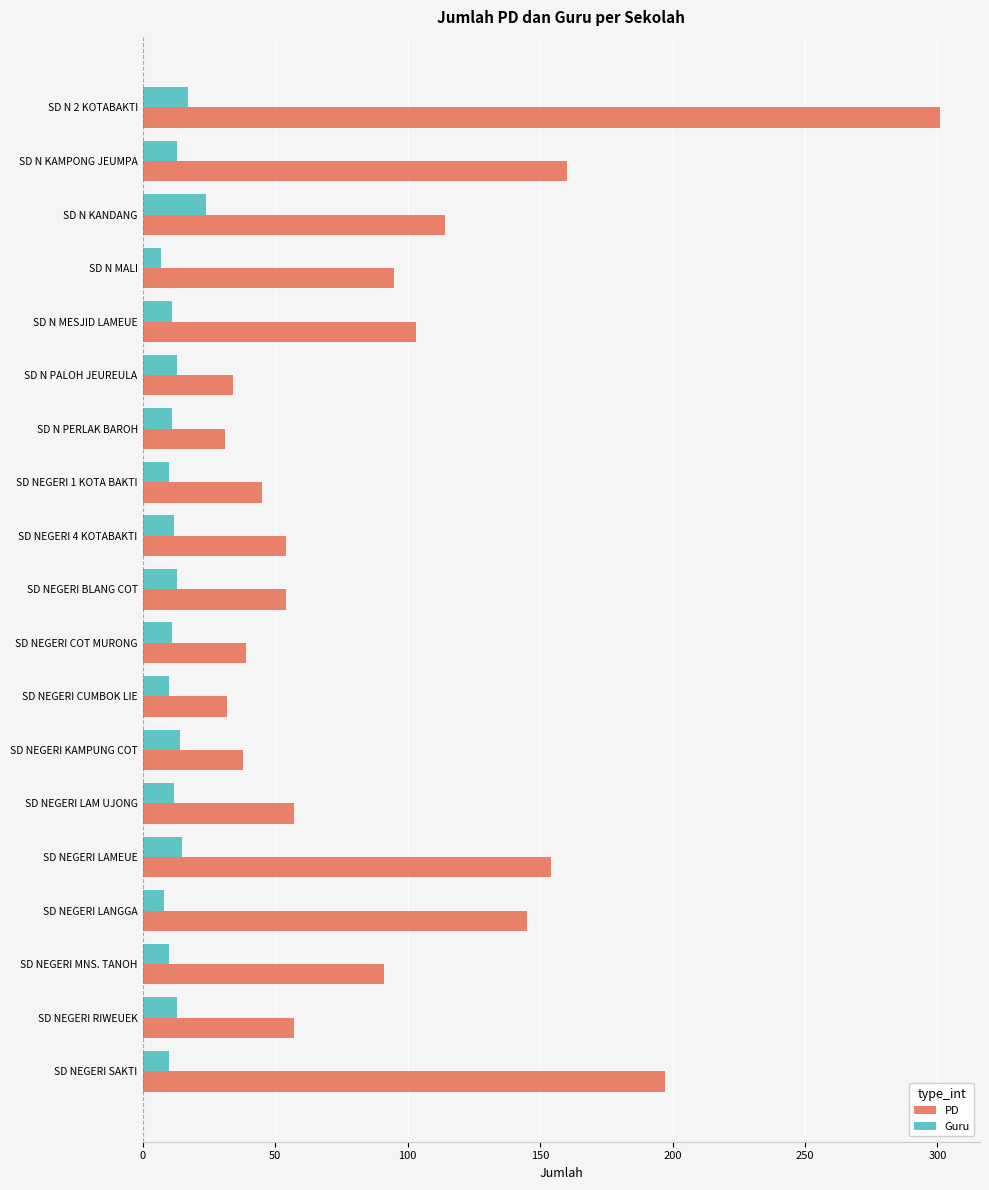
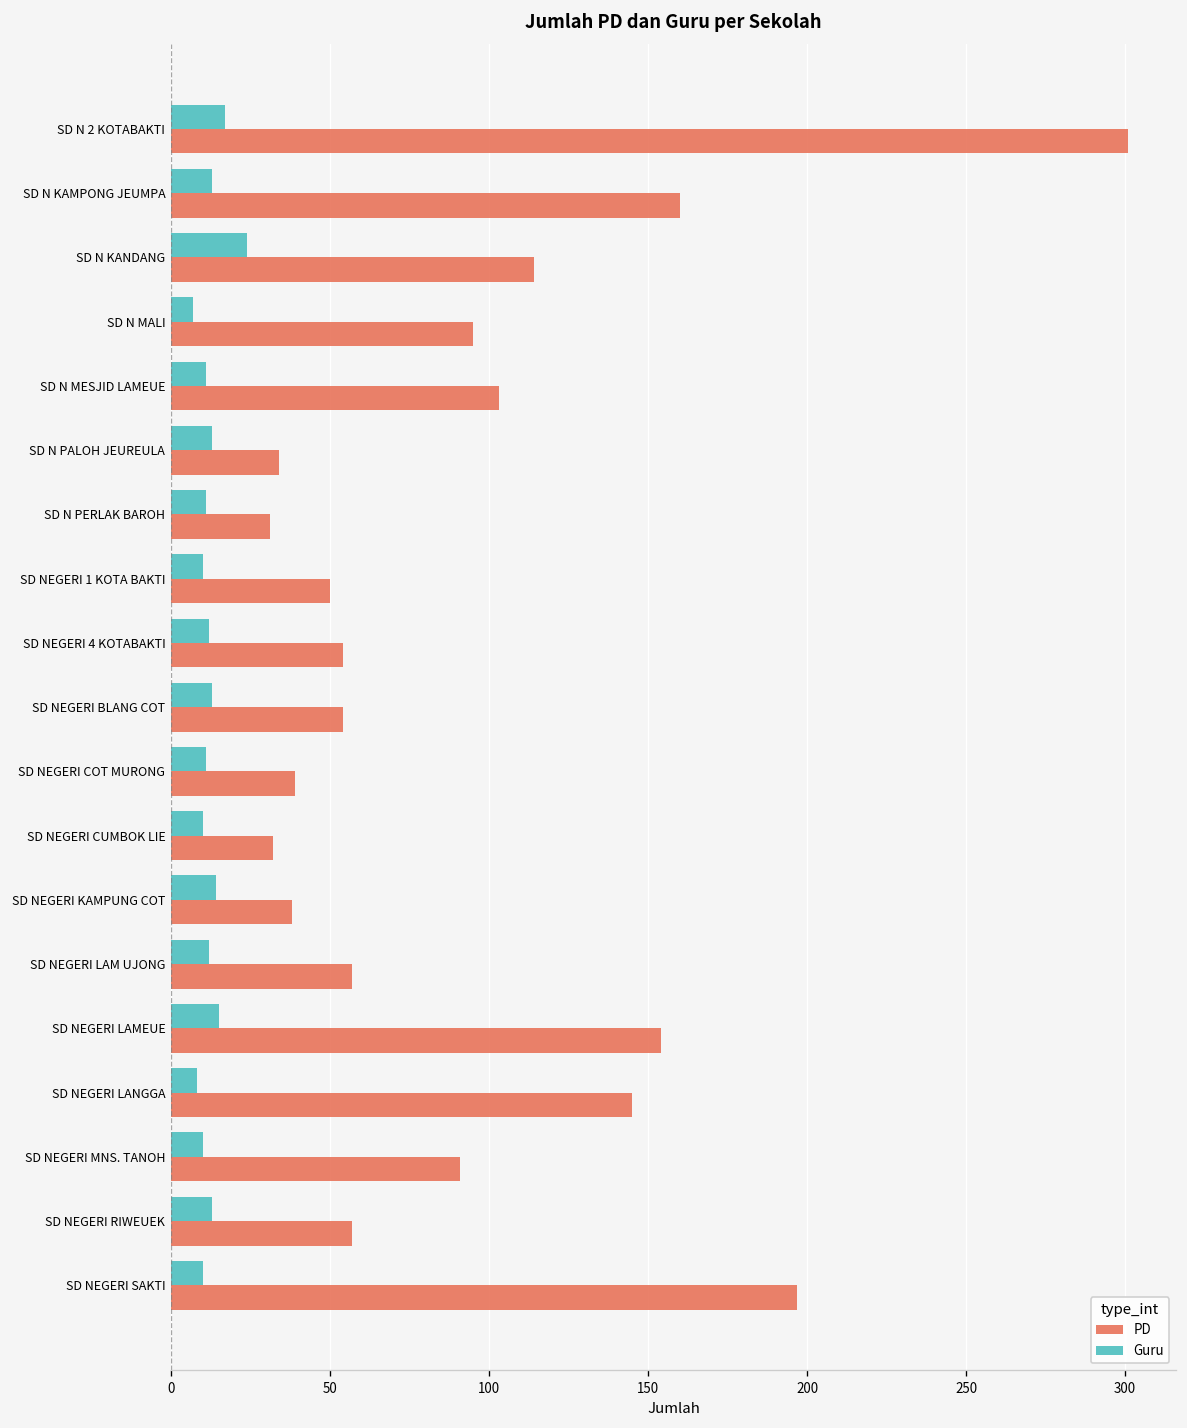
  {
    "PD": {
      "SD N 2 KOTABAKTI": 301,
      "SD N KAMPONG JEUMPA": 160,
      "SD N KANDANG": 114,
      "SD N MALI": 95,
      "SD N MESJID LAMEUE": 103,
      "SD N PALOH JEUREULA": 34,
      "SD N PERLAK BAROH": 31,
-     "SD NEGERI 1 KOTA BAKTI": 45,
+     "SD NEGERI 1 KOTA BAKTI": 50,
      "SD NEGERI 4 KOTABAKTI": 54,
      "SD NEGERI BLANG COT": 54,
      "SD NEGERI COT MURONG": 39,
      "SD NEGERI CUMBOK LIE": 32,
      "SD NEGERI KAMPUNG COT": 38,
      "SD NEGERI LAM UJONG": 57,
      "SD NEGERI LAMEUE": 154,
      "SD NEGERI LANGGA": 145,
      "SD NEGERI MNS. TANOH": 91,
      "SD NEGERI RIWEUEK": 57,
      "SD NEGERI SAKTI": 197
    },
    "Guru": {
      "SD N 2 KOTABAKTI": 17,
      "SD N KAMPONG JEUMPA": 13,
      "SD N KANDANG": 24,
      "SD N MALI": 7,
      "SD N MESJID LAMEUE": 11,
      "SD N PALOH JEUREULA": 13,
      "SD N PERLAK BAROH": 11,
      "SD NEGERI 1 KOTA BAKTI": 10,
      "SD NEGERI 4 KOTABAKTI": 12,
      "SD NEGERI BLANG COT": 13,
      "SD NEGERI COT MURONG": 11,
      "SD NEGERI CUMBOK LIE": 10,
      "SD NEGERI KAMPUNG COT": 14,
      "SD NEGERI LAM UJONG": 12,
      "SD NEGERI LAMEUE": 15,
      "SD NEGERI LANGGA": 8,
      "SD NEGERI MNS. TANOH": 10,
      "SD NEGERI RIWEUEK": 13,
      "SD NEGERI SAKTI": 10
    }
  }
